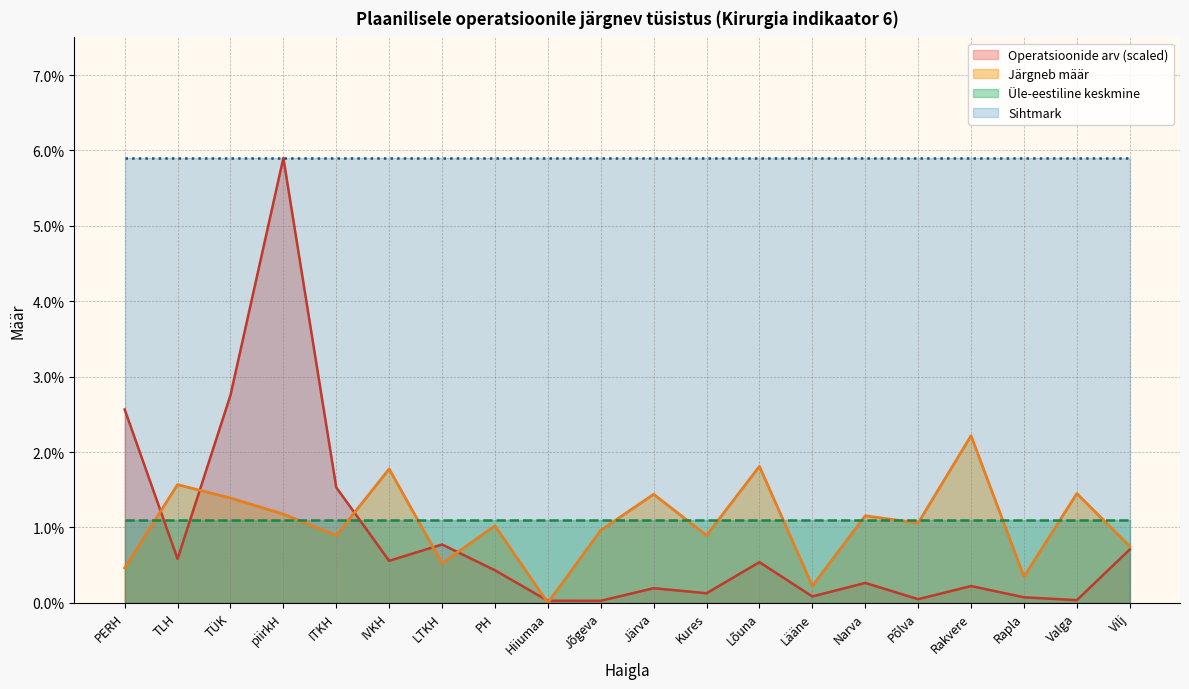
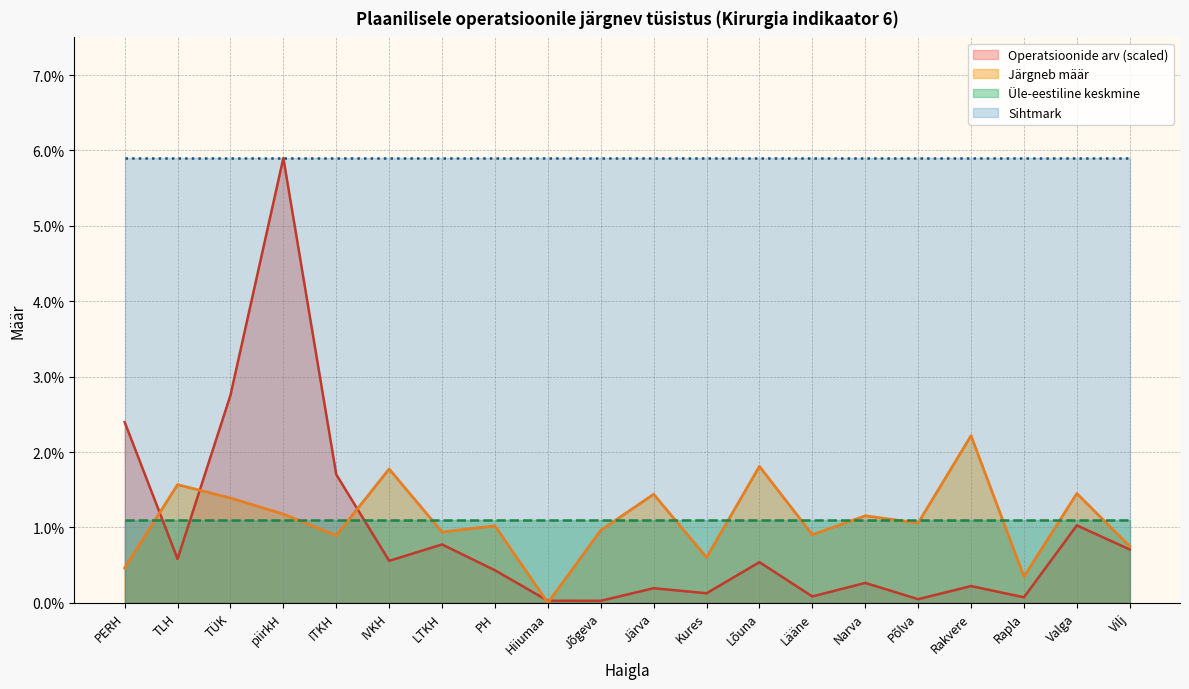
  {
    "Operatsioonide arv (scaled)": {
-     "PERH": "2.6%",
+     "PERH": "2.4%",
      "TLH": "0.6%",
      "TÜK": "2.8%",
-     "ITKH": "1.5%",
+     "ITKH": "1.7%",
      "IVKH": "0.6%",
      "LTKH": "0.8%",
      "PH": "0.4%",
      "Jõgeva": "0.0%",
      "Järva": "0.2%",
      "Kures": "0.1%",
      "Lõuna": "0.5%",
      "Lääne": "0.1%",
      "Narva": "0.3%",
      "Põlva": "0.0%",
      "Rakvere": "0.2%",
      "Rapla": "0.1%",
-     "Valga": "0.0%",
+     "Valga": "1.0%",
      "Vilj": "0.7%"
    },
    "Järgneb määr": {
      "PERH": "0.5%",
      "TLH": "1.6%",
      "TÜK": "1.4%",
      "piirkH": "1.2%",
      "ITKH": "0.9%",
      "IVKH": "1.8%",
-     "LTKH": "0.5%",
+     "LTKH": "0.9%",
      "PH": "1.0%",
      "Jõgeva": "1.0%",
      "Järva": "1.4%",
-     "Kures": "0.9%",
+     "Kures": "0.6%",
      "Lõuna": "1.8%",
-     "Lääne": "0.2%",
+     "Lääne": "0.9%",
      "Narva": "1.2%",
      "Põlva": "1.1%",
      "Rakvere": "2.2%",
      "Rapla": "0.3%",
      "Valga": "1.4%",
      "Vilj": "0.8%"
    },
    "Üle-eestiline keskmine": {
      "PERH": "1.1%",
      "TLH": "1.1%",
      "TÜK": "1.1%",
      "piirkH": "1.1%",
      "ITKH": "1.1%",
      "IVKH": "1.1%",
      "LTKH": "1.1%",
      "PH": "1.1%",
      "Hiiumaa": "1.1%",
      "Jõgeva": "1.1%",
      "Järva": "1.1%",
      "Kures": "1.1%",
      "Lõuna": "1.1%",
      "Lääne": "1.1%",
      "Narva": "1.1%",
      "Põlva": "1.1%",
      "Rakvere": "1.1%",
      "Rapla": "1.1%",
      "Valga": "1.1%",
      "Vilj": "1.1%"
    },
    "Sihtmark": {
      "PERH": "5.9%",
      "TLH": "5.9%",
      "TÜK": "5.9%",
      "ITKH": "5.9%",
      "IVKH": "5.9%",
      "LTKH": "5.9%",
      "PH": "5.9%",
      "Hiiumaa": "5.9%",
      "Jõgeva": "5.9%",
      "Järva": "5.9%",
      "Kures": "5.9%",
      "Lõuna": "5.9%",
      "Lääne": "5.9%",
      "Narva": "5.9%",
      "Põlva": "5.9%",
      "Rakvere": "5.9%",
      "Rapla": "5.9%",
      "Valga": "5.9%",
      "Vilj": "5.9%"
    }
  }
